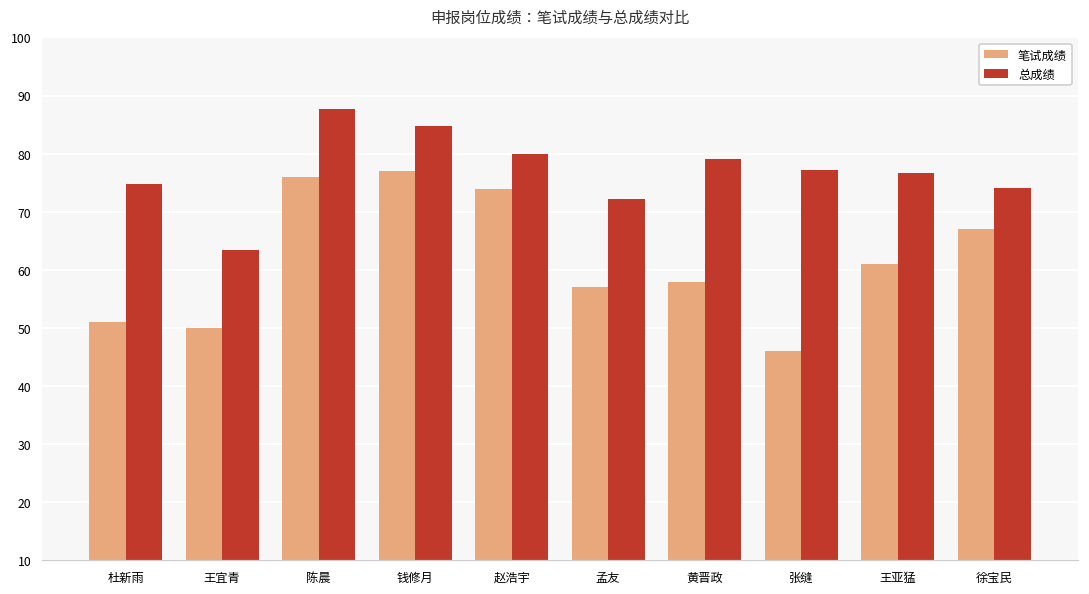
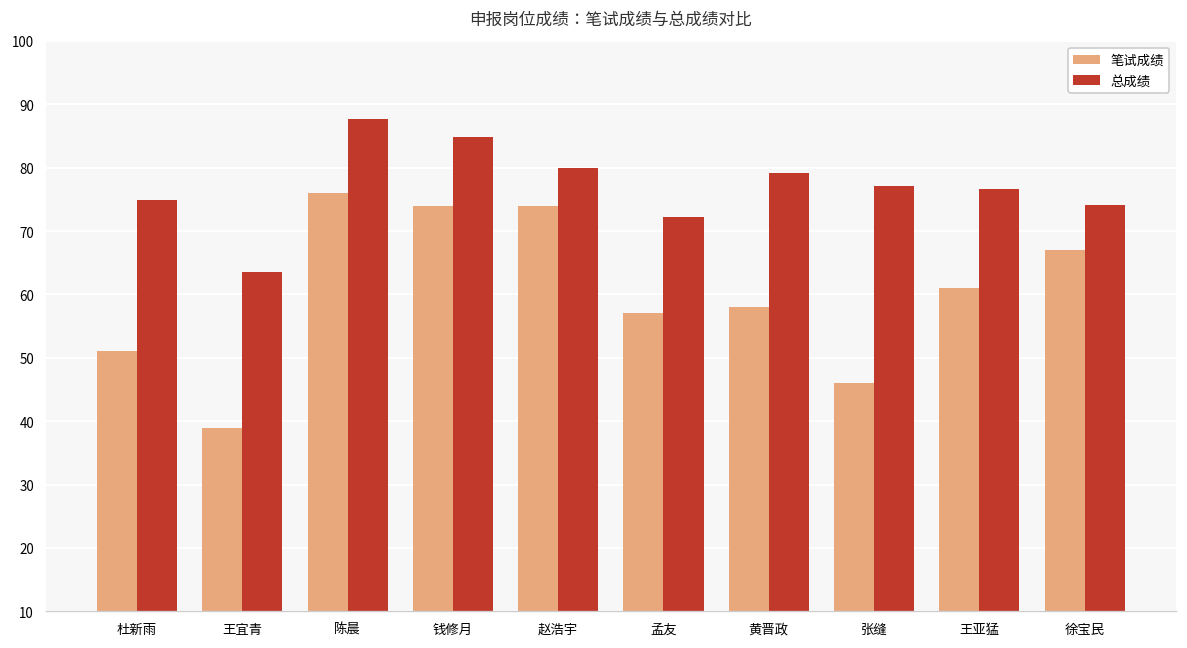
  {
    "笔试成绩": {
      "杜新雨": 51,
-     "王宜青": 50,
+     "王宜青": 39,
      "陈晨": 76,
-     "钱修月": 77,
+     "钱修月": 74,
      "赵浩宇": 74,
      "孟友": 57,
      "黄晋政": 58,
      "张缝": 46,
      "王亚猛": 61,
      "徐宝民": 67
    },
    "总成绩": {
      "杜新雨": 75,
      "王宜青": 63,
      "陈晨": 88,
      "钱修月": 85,
      "赵浩宇": 80,
      "孟友": 72,
      "黄晋政": 79,
      "张缝": 77,
      "王亚猛": 77,
      "徐宝民": 74
    }
  }
